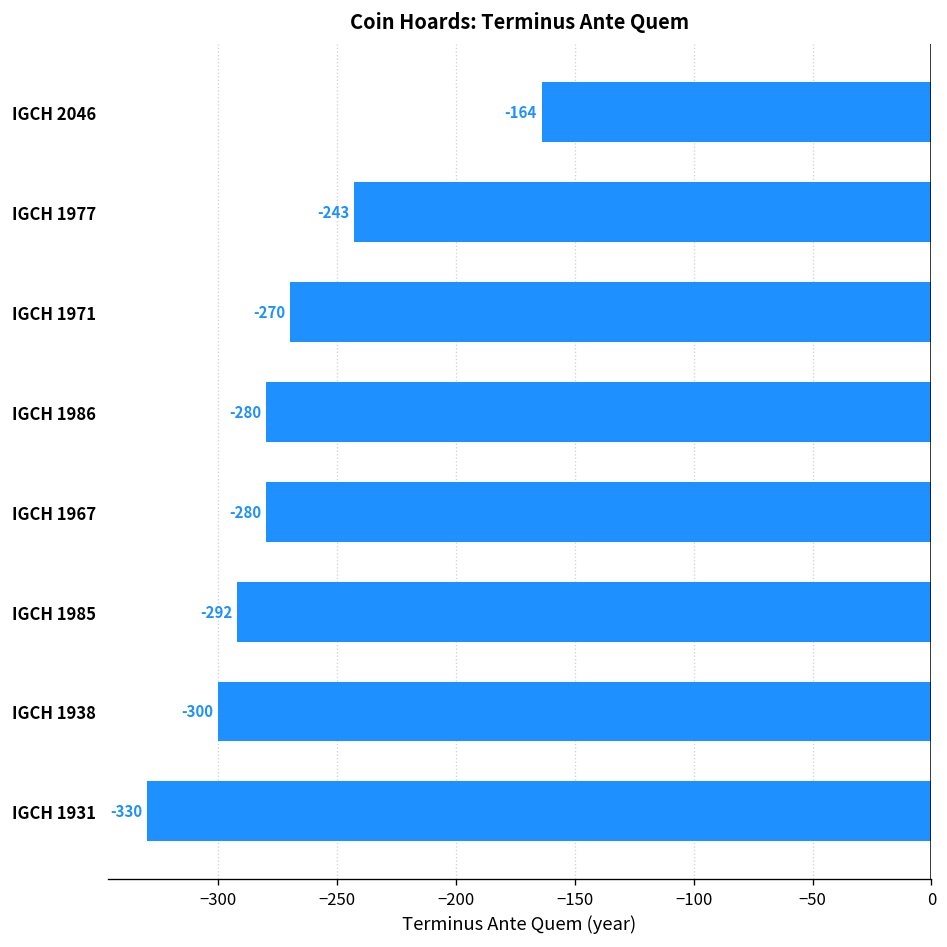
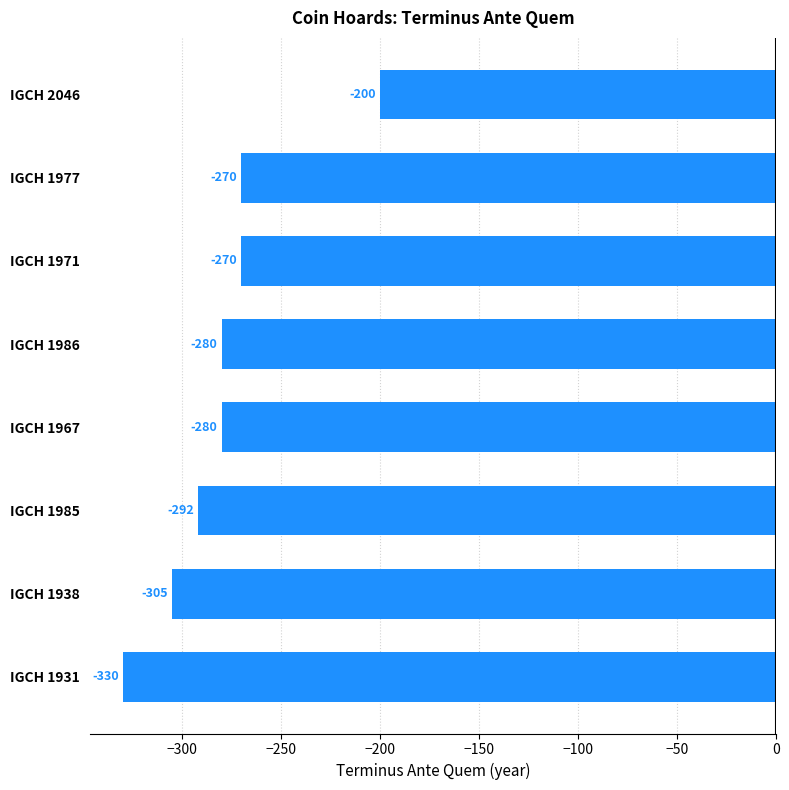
  {
-   "IGCH 2046": -164,
-   "IGCH 1977": -243,
+   "IGCH 2046": -200,
+   "IGCH 1977": -270,
    "IGCH 1971": -270,
    "IGCH 1986": -280,
    "IGCH 1967": -280,
    "IGCH 1985": -292,
-   "IGCH 1938": -300,
+   "IGCH 1938": -305,
    "IGCH 1931": -330
  }
